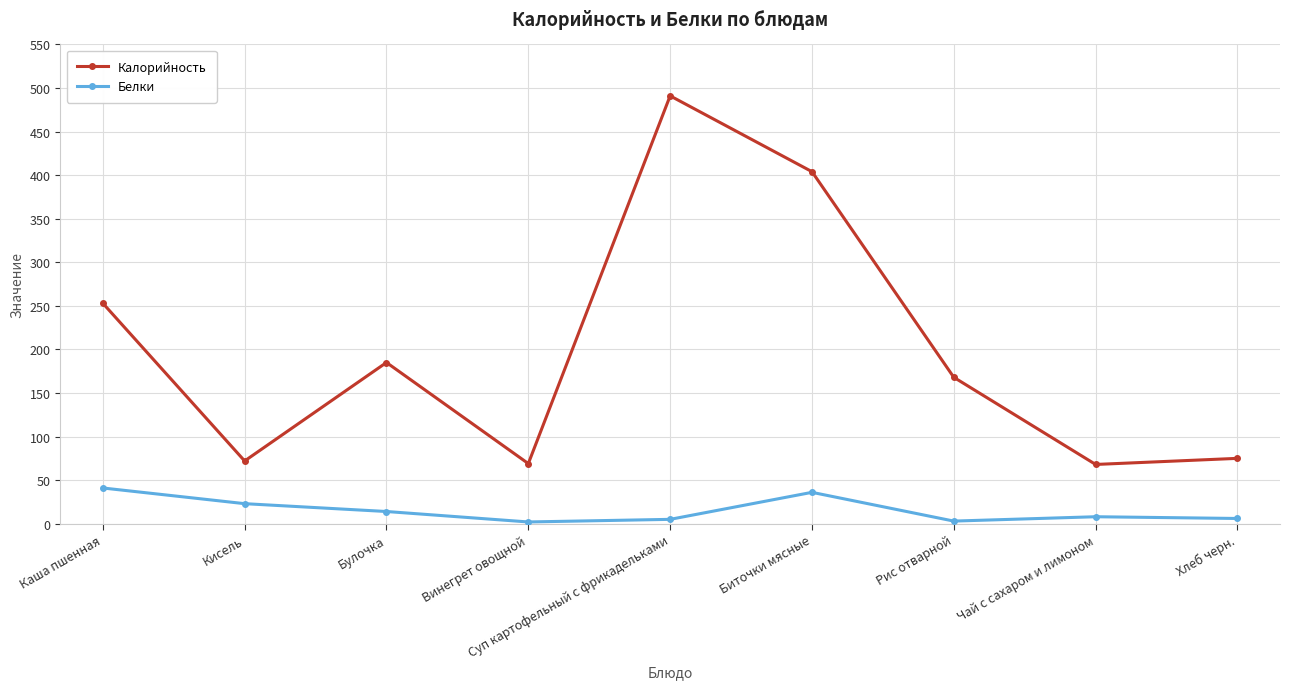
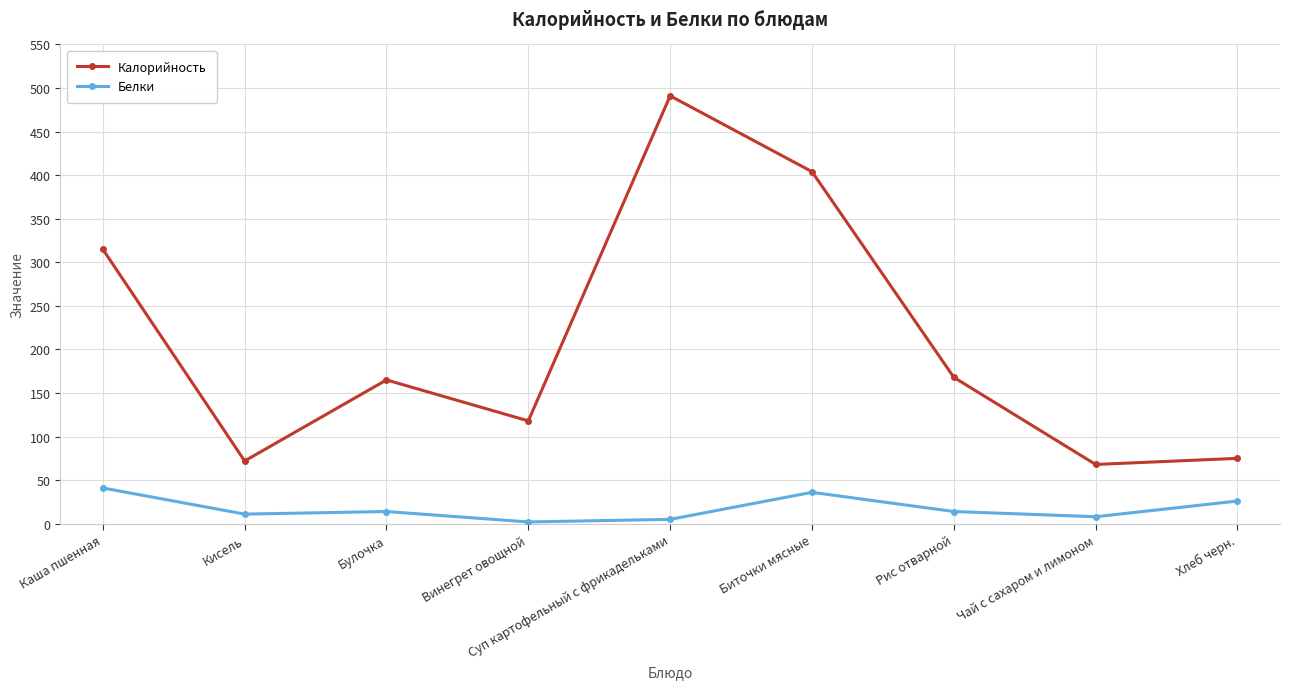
  {
    "Калорийность": {
-     "Каша пшенная": 250,
+     "Каша пшенная": 320,
      "Кисель": 70,
-     "Булочка": 190,
-     "Винегрет овощной": 70,
+     "Булочка": 170,
+     "Винегрет овощной": 120,
      "Суп картофельный с фрикадельками": 490,
      "Биточки мясные": 400,
      "Рис отварной": 170,
      "Чай с сахаром и лимоном": 70,
      "Хлеб черн.": 80
    },
    "Белки": {
      "Каша пшенная": 40,
-     "Кисель": 20,
+     "Кисель": 10,
      "Булочка": 10,
      "Винегрет овощной": 0,
      "Суп картофельный с фрикадельками": 10,
      "Биточки мясные": 40,
-     "Рис отварной": 0,
+     "Рис отварной": 10,
      "Чай с сахаром и лимоном": 10,
-     "Хлеб черн.": 10
+     "Хлеб черн.": 30
    }
  }
